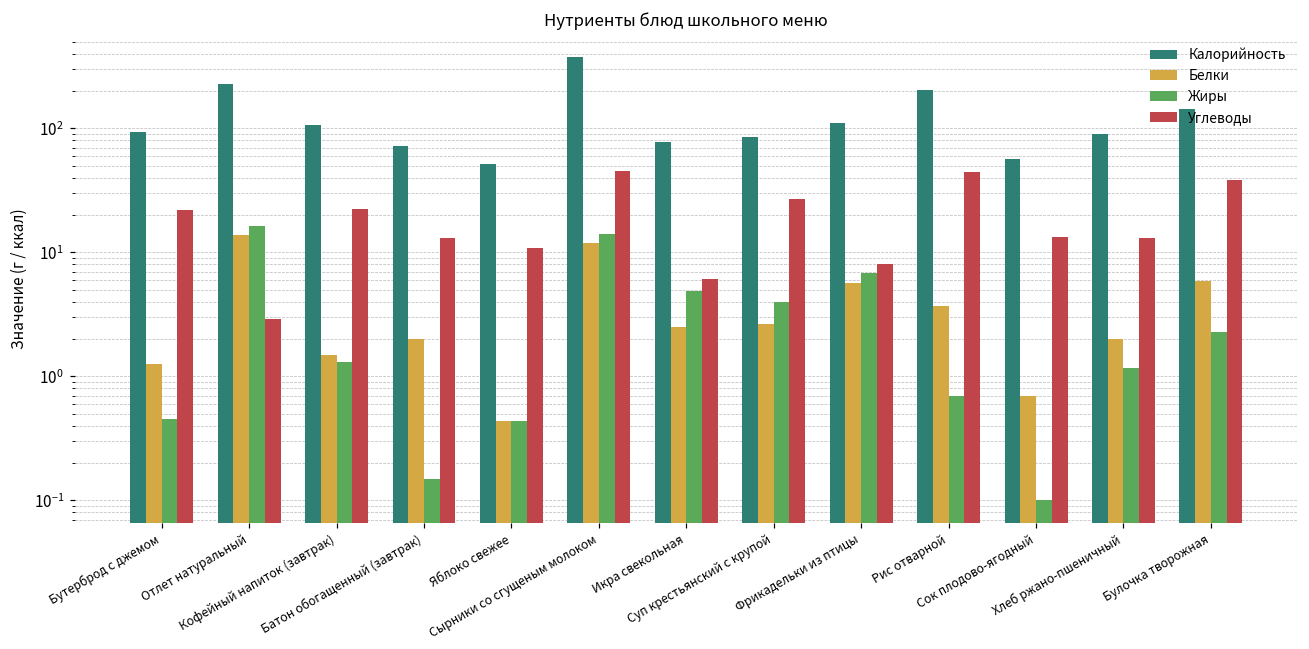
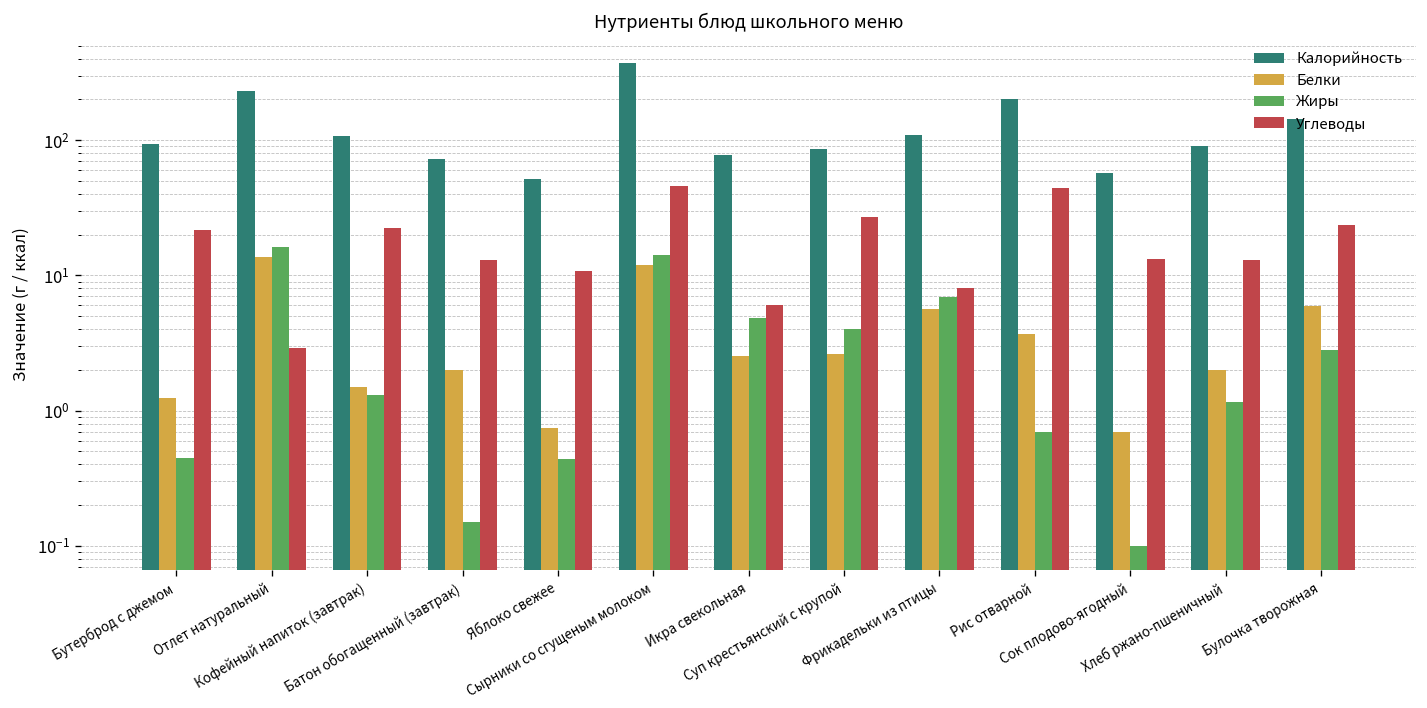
  {
    "Калорийность": {
      "Бутерброд с джемом": 90,
      "Отлет натуральный": 230,
      "Кофейный напиток (завтрак)": 110,
      "Батон обогащенный (завтрак)": 70,
      "Яблоко свежее": 50,
      "Сырники со сгущеным молоком": 370,
      "Икра свекольная": 80,
      "Суп крестьянский с крупой": 90,
      "Фрикадельки из птицы": 110,
      "Рис отварной": 200,
      "Сок плодово-ягодный": 60,
      "Хлеб ржано-пшеничный": 90,
      "Булочка творожная": 140
    },
    "Белки": {
      "Бутерброд с джемом": 1.3,
      "Отлет натуральный": 14,
      "Кофейный напиток (завтрак)": 1.5,
      "Батон обогащенный (завтрак)": 2.0,
-     "Яблоко свежее": 0.44,
+     "Яблоко свежее": 0.8,
      "Сырники со сгущеным молоком": 12,
      "Икра свекольная": 2.5,
      "Суп крестьянский с крупой": 2.6,
      "Фрикадельки из птицы": 6,
      "Рис отварной": 3.7,
      "Сок плодово-ягодный": 0.7,
      "Хлеб ржано-пшеничный": 2.0,
      "Булочка творожная": 6
    },
    "Жиры": {
      "Бутерброд с джемом": 0.45,
      "Отлет натуральный": 16,
      "Кофейный напиток (завтрак)": 1.3,
      "Батон обогащенный (завтрак)": 0.15,
      "Яблоко свежее": 0.44,
      "Сырники со сгущеным молоком": 14,
      "Икра свекольная": 4.9,
      "Суп крестьянский с крупой": 4.0,
      "Фрикадельки из птицы": 7,
      "Рис отварной": 0.7,
      "Сок плодово-ягодный": 0.1,
      "Хлеб ржано-пшеничный": 1.2,
-     "Булочка творожная": 2.3
+     "Булочка творожная": 2.8
    },
    "Углеводы": {
      "Бутерброд с джемом": 22,
      "Отлет натуральный": 3,
      "Кофейный напиток (завтрак)": 22,
      "Батон обогащенный (завтрак)": 13,
      "Яблоко свежее": 11,
      "Сырники со сгущеным молоком": 46,
      "Икра свекольная": 6,
      "Суп крестьянский с крупой": 27,
      "Фрикадельки из птицы": 8,
      "Рис отварной": 44,
      "Сок плодово-ягодный": 13,
      "Хлеб ржано-пшеничный": 13,
-     "Булочка творожная": 39
+     "Булочка творожная": 23
    }
  }
